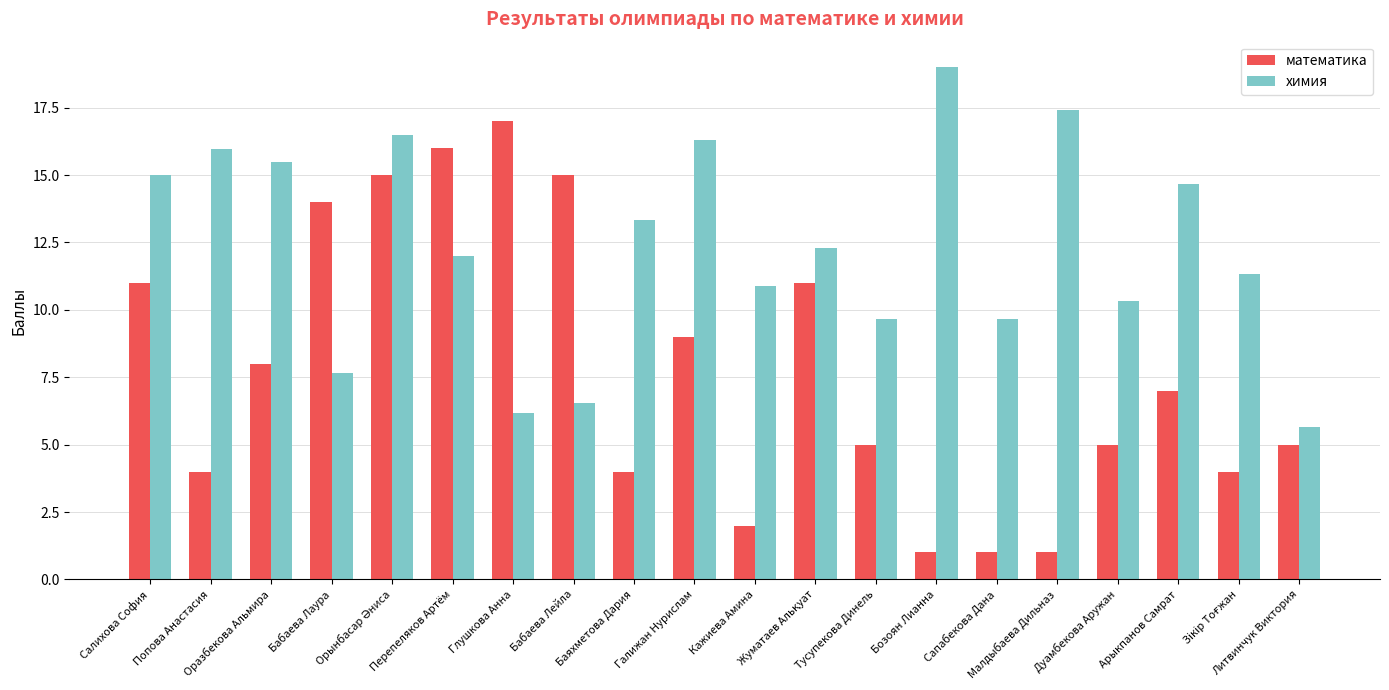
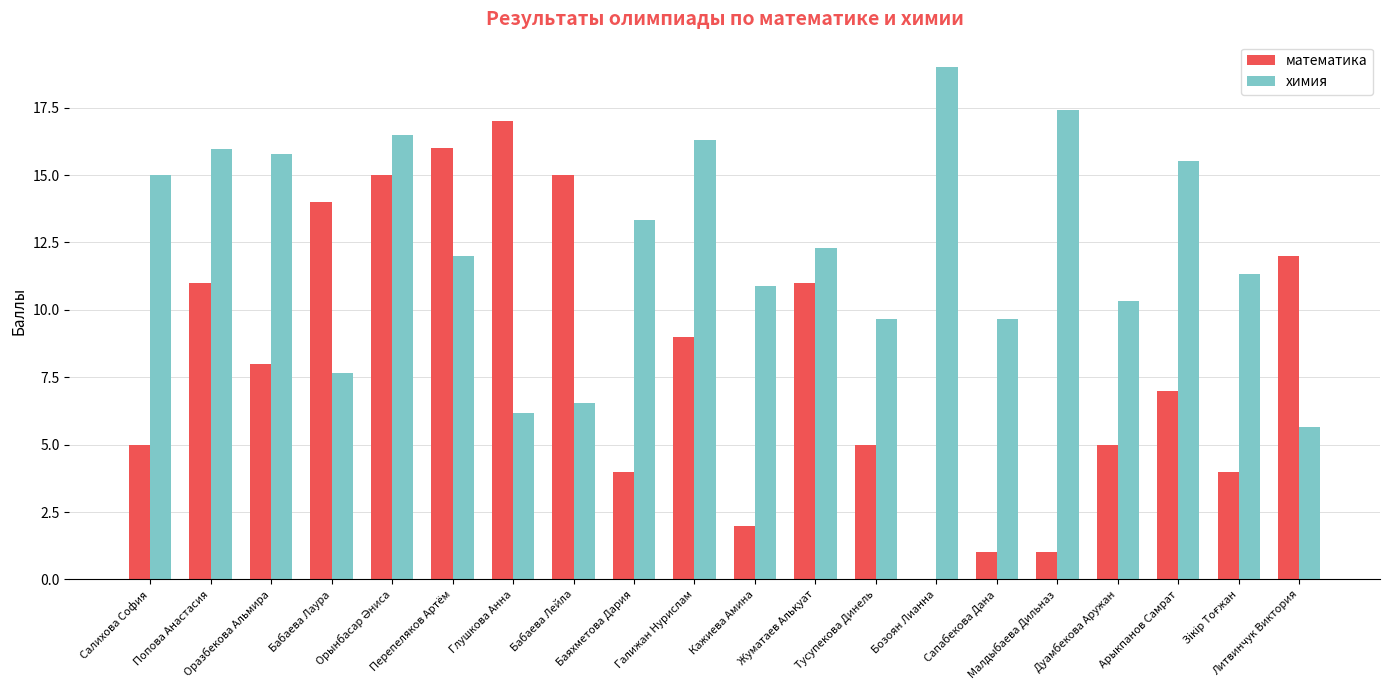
  {
    "математика": {
-     "Салихова София": 11,
-     "Попова Анастасия": 4,
+     "Салихова София": 5,
+     "Попова Анастасия": 11,
      "Оразбекова Альмира": 8,
      "Бабаева Лаура": 14,
      "Орынбасар Әниса": 15,
      "Перепеляков Артём": 16,
      "Глушкова Анна": 17,
      "Бабаева Лейла": 15,
      "Баяхметова Дария": 4,
      "Галижан Нурислам": 9,
      "Кажиева Амина": 2,
      "Жуматаев Альқуат": 11,
      "Тусупекова Динель": 5,
-     "Бозоян Лианна": 1,
+     "Бозоян Лианна": 0,
      "Сапабекова Дана": 1,
      "Малдыбаева Дильназ": 1,
      "Дуамбекова Аружан": 5,
      "Арыкпанов Самрат": 7,
      "Зікір Тоғжан": 4,
-     "Литвинчук Виктория": 5
+     "Литвинчук Виктория": 12
    },
    "химия": {
      "Салихова София": 15.0,
      "Попова Анастасия": 16.0,
-     "Оразбекова Альмира": 15.5,
+     "Оразбекова Альмира": 15.8,
      "Бабаева Лаура": 7.7,
      "Орынбасар Әниса": 16.5,
      "Перепеляков Артём": 12.0,
      "Глушкова Анна": 6.2,
      "Бабаева Лейла": 6.6,
      "Баяхметова Дария": 13.3,
      "Галижан Нурислам": 16.3,
      "Кажиева Амина": 10.9,
      "Жуматаев Альқуат": 12.3,
      "Тусупекова Динель": 9.7,
      "Бозоян Лианна": 19.0,
      "Сапабекова Дана": 9.7,
      "Малдыбаева Дильназ": 17.4,
      "Дуамбекова Аружан": 10.3,
-     "Арыкпанов Самрат": 14.7,
+     "Арыкпанов Самрат": 15.5,
      "Зікір Тоғжан": 11.3,
      "Литвинчук Виктория": 5.7
    }
  }
